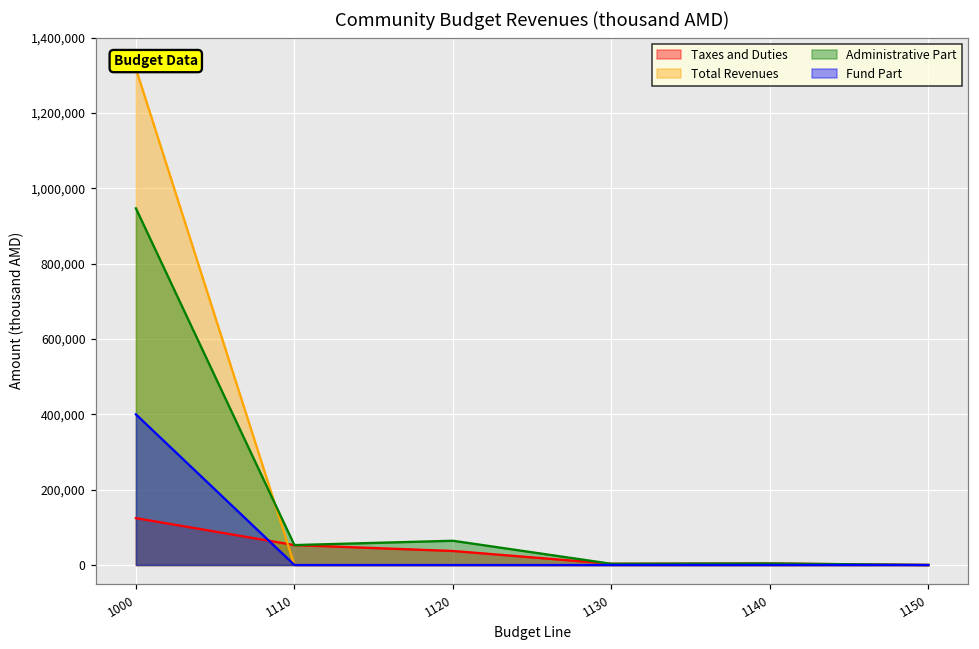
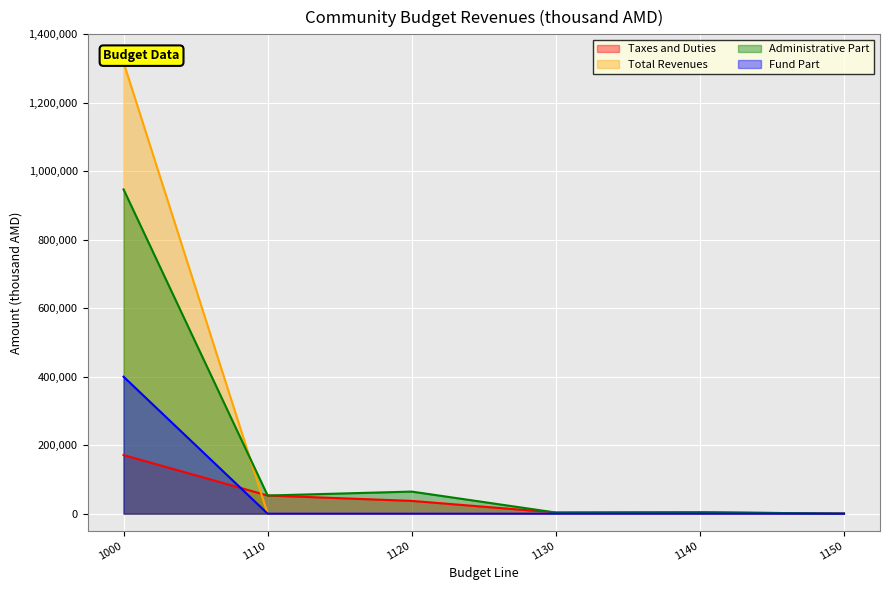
  {
    "Taxes and Duties": {
-     "1000": "120,000",
+     "1000": "170,000",
      "1120": "40,000"
    },
    "Administrative Part": {
      "1000": "950,000",
      "1120": "60,000"
    },
    "Fund Part": {
      "1000": "400,000"
    }
  }
